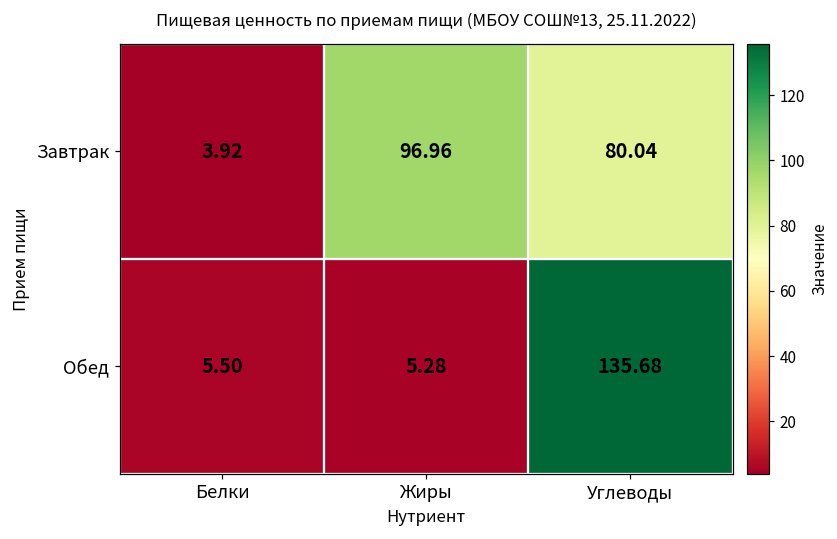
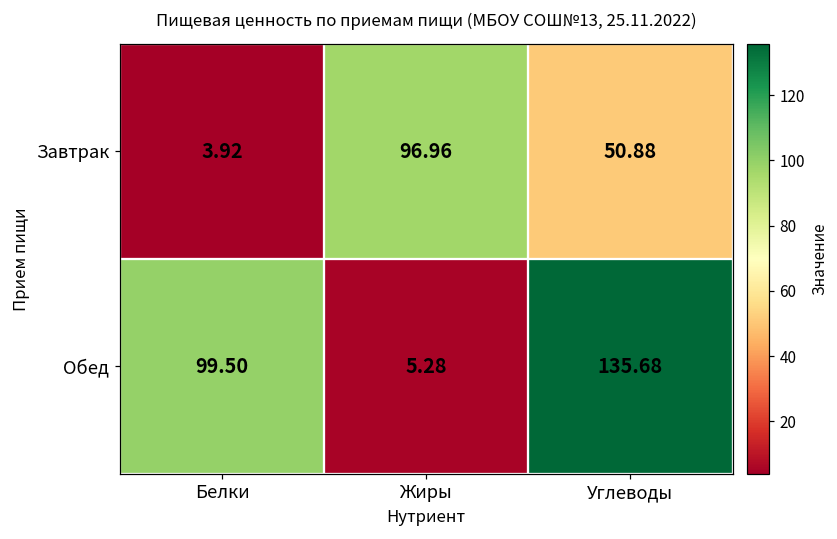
  {
    "Завтрак": {
      "Белки": 3.92,
      "Жиры": 96.96,
-     "Углеводы": 80.04
+     "Углеводы": 50.88
    },
    "Обед": {
-     "Белки": 5.50,
+     "Белки": 99.50,
      "Жиры": 5.28,
      "Углеводы": 135.68
    }
  }
